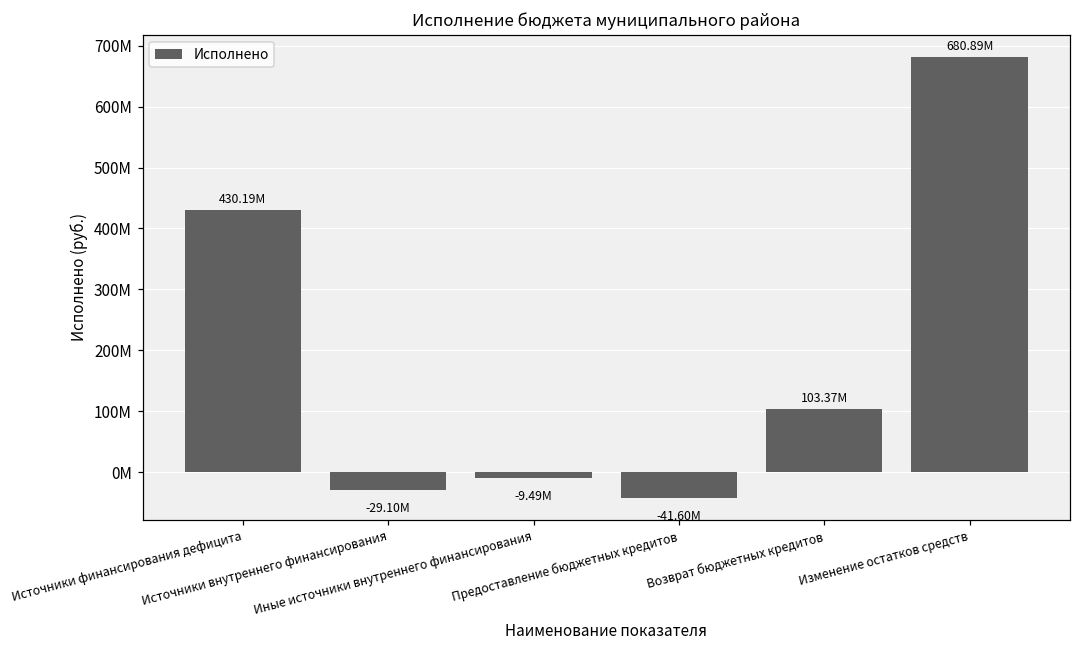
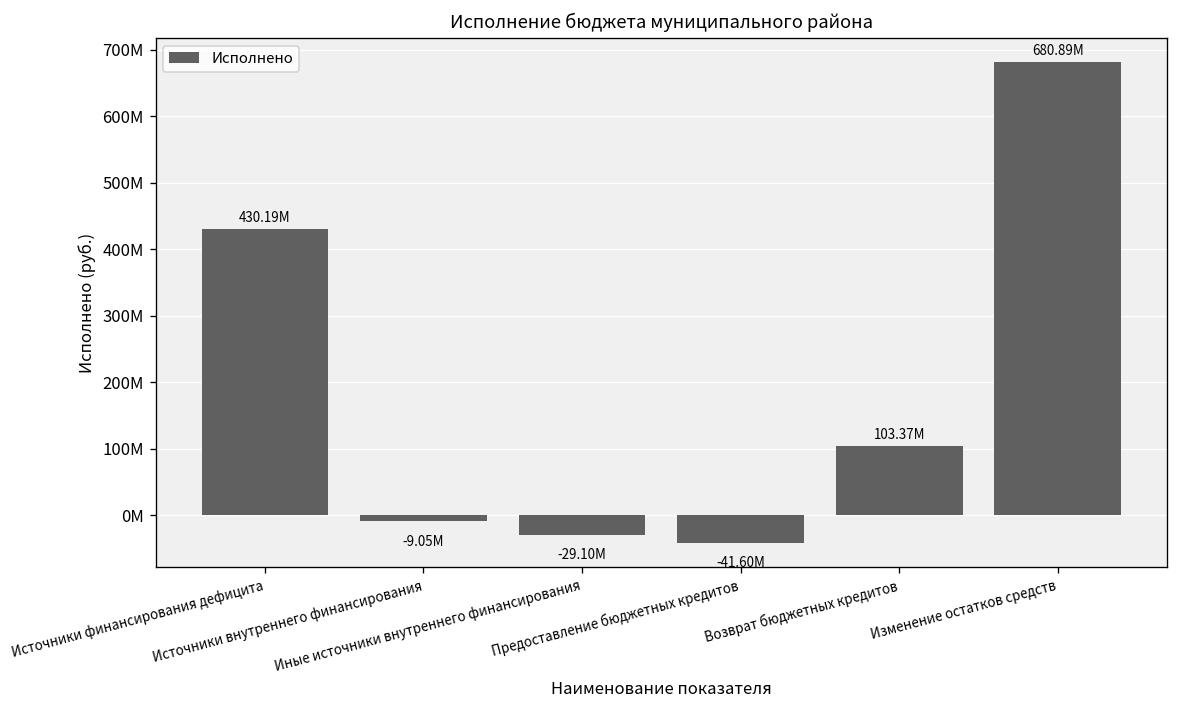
  {
    "Источники финансирования дефицита": "430.19M",
-   "Источники внутреннего финансирования": "-29.10M",
-   "Иные источники внутреннего финансирования": "-9.49M",
+   "Источники внутреннего финансирования": "-9.05M",
+   "Иные источники внутреннего финансирования": "-29.10M",
    "Предоставление бюджетных кредитов": "-41.60M",
    "Возврат бюджетных кредитов": "103.37M",
    "Изменение остатков средств": "680.89M"
  }
